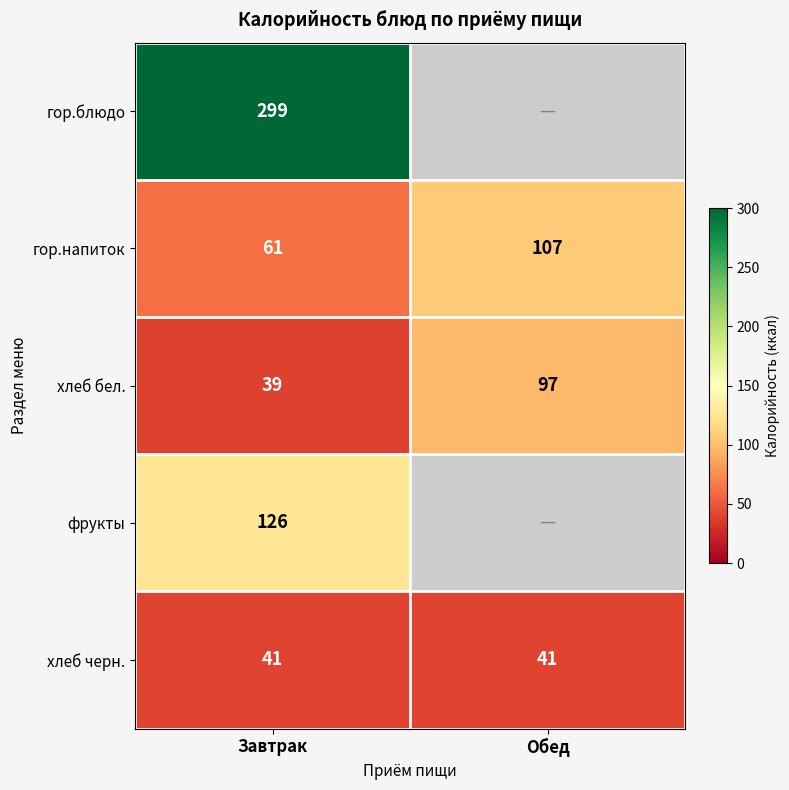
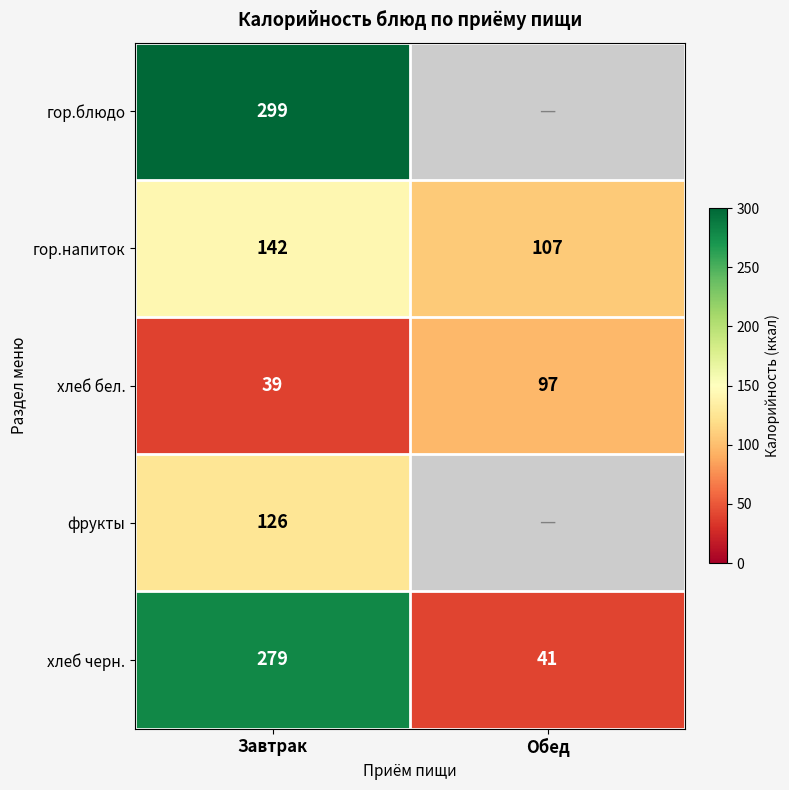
  {
    "гор.блюдо": {
      "Завтрак": 299
    },
    "гор.напиток": {
-     "Завтрак": 61,
+     "Завтрак": 142,
      "Обед": 107
    },
    "хлеб бел.": {
      "Завтрак": 39,
      "Обед": 97
    },
    "фрукты": {
      "Завтрак": 126
    },
    "хлеб черн.": {
-     "Завтрак": 41,
+     "Завтрак": 279,
      "Обед": 41
    }
  }
